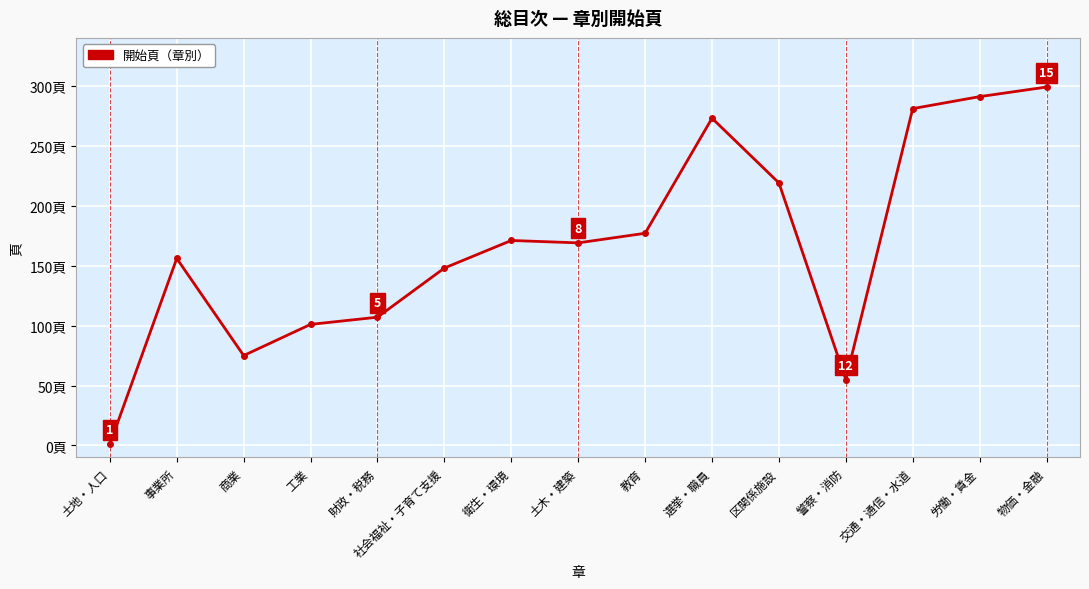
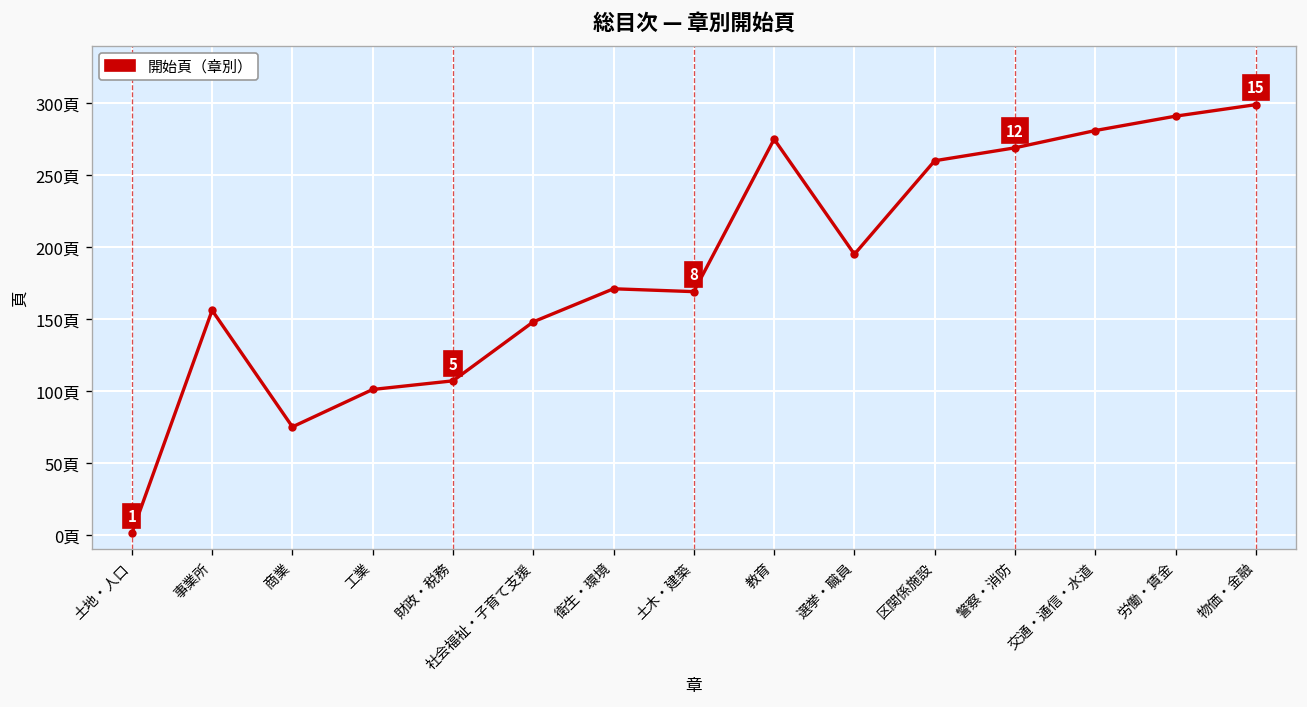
  {
    "事業所": "156頁",
    "商業": "75頁",
    "工業": "101頁",
    "社会福祉・子育て支援": "148頁",
    "衛生・環境": "171頁",
-   "教育": "177頁",
-   "選挙・職員": "273頁",
-   "区関係施設": "219頁",
-   "警察・消防": "55頁",
+   "教育": "275頁",
+   "選挙・職員": "195頁",
+   "区関係施設": "260頁",
+   "警察・消防": "269頁",
    "交通・通信・水道": "281頁",
    "労働・賃金": "291頁"
  }
